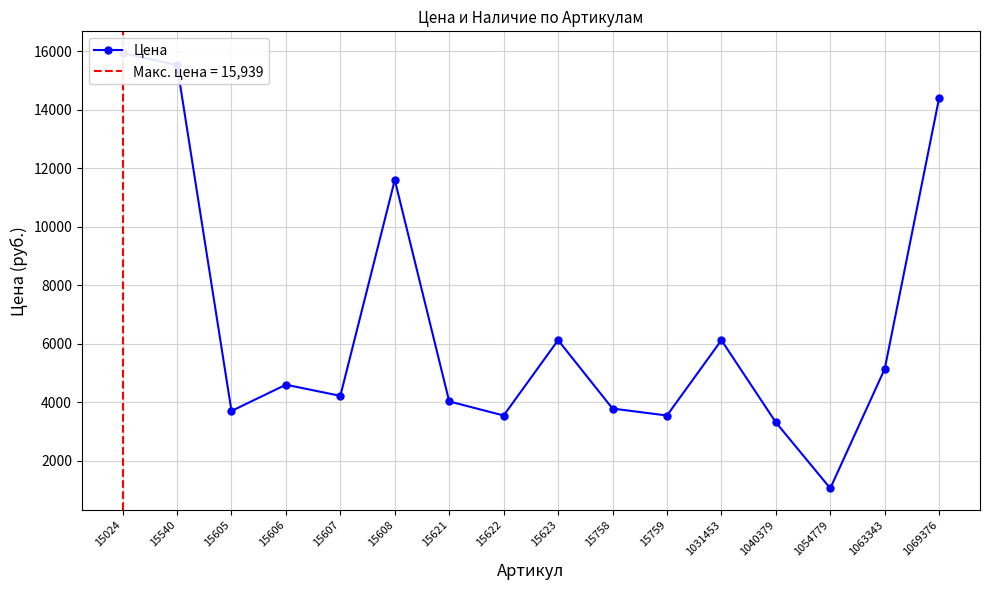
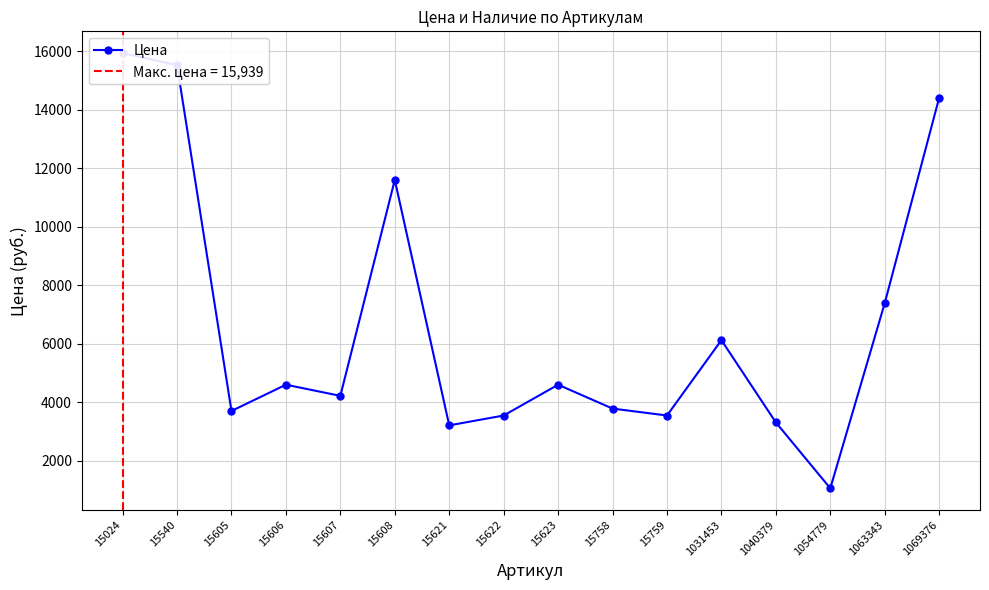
  {
    "15605": 3700,
    "15606": 4600,
    "15607": 4200,
    "15608": 11600,
-   "15621": 4000,
+   "15621": 3200,
    "15622": 3500,
-   "15623": 6100,
+   "15623": 4600,
    "15758": 3800,
    "15759": 3500,
    "1031453": 6100,
    "1040379": 3300,
    "1054779": 1100,
-   "1063343": 5100,
+   "1063343": 7400,
    "1069376": 14400
  }
